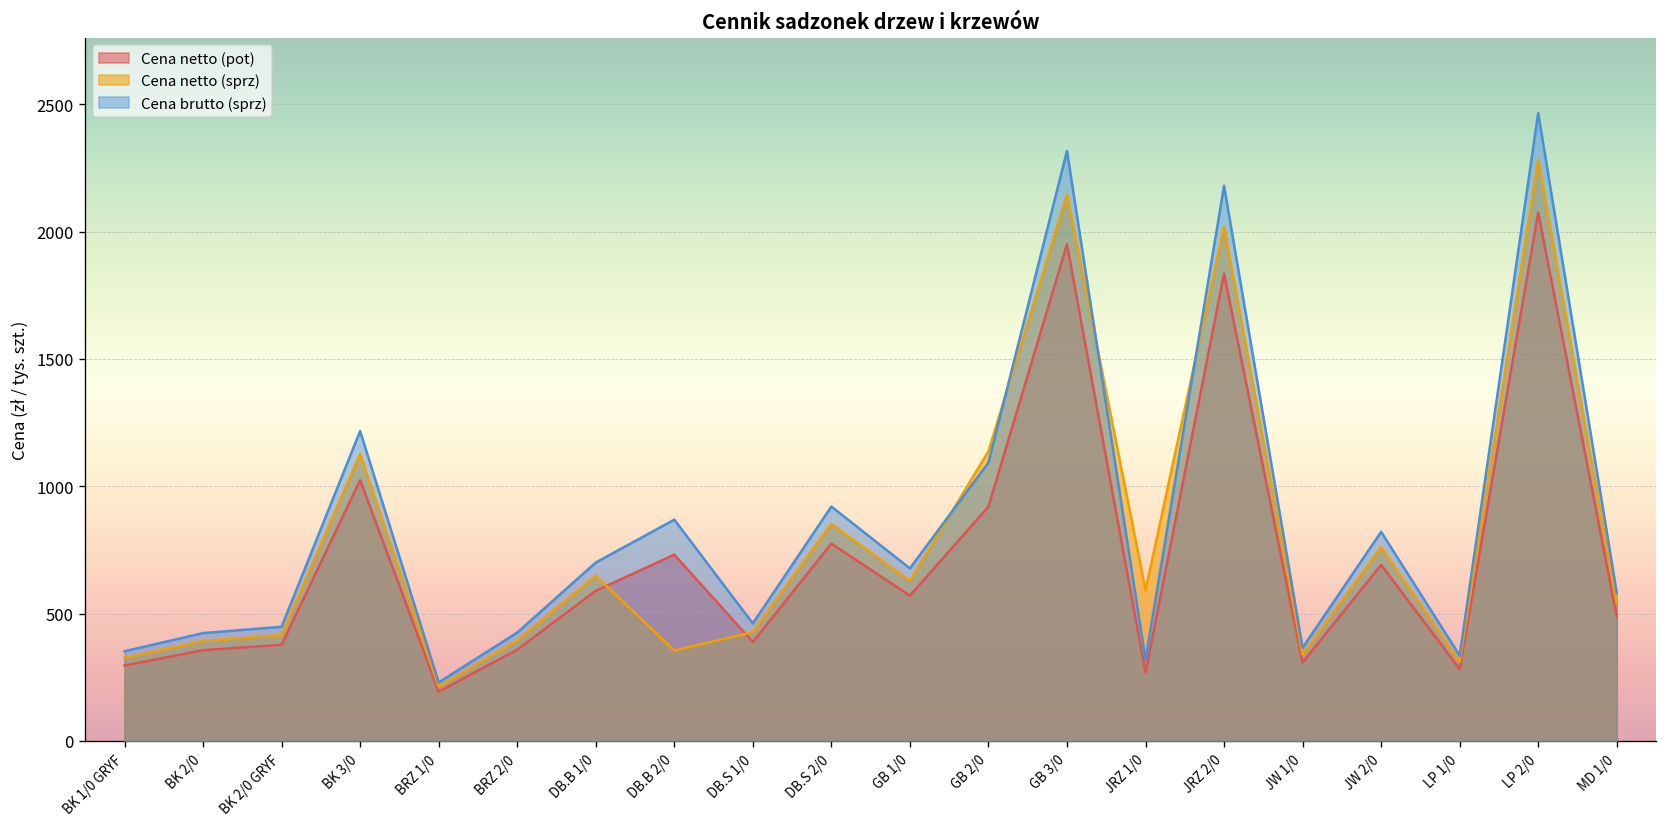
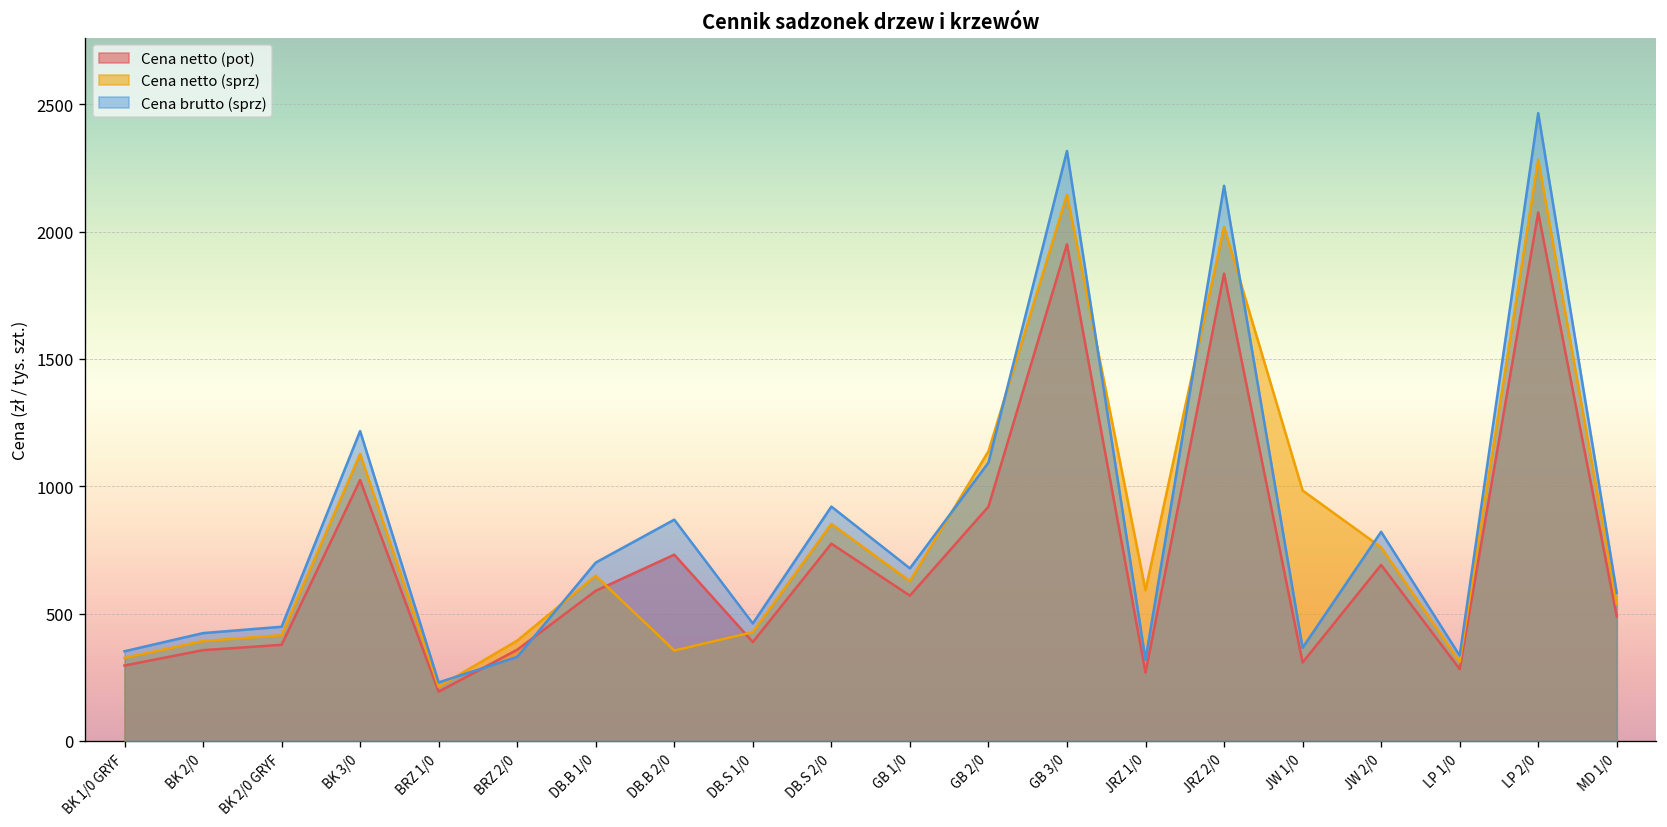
  {
    "Cena netto (pot)": {
      "BK 1/0 GRYF": 300,
      "BK 2/0": 360,
      "BK 2/0 GRYF": 380,
      "BK 3/0": 1020,
      "BRZ 1/0": 190,
      "BRZ 2/0": 360,
      "DB.B 1/0": 590,
      "DB.B 2/0": 730,
      "DB.S 1/0": 390,
      "DB.S 2/0": 770,
      "GB 1/0": 570,
      "GB 2/0": 920,
      "GB 3/0": 1950,
      "JRZ 1/0": 270,
      "JRZ 2/0": 1840,
      "JW 1/0": 310,
      "JW 2/0": 690,
      "LP 1/0": 280,
      "LP 2/0": 2080,
      "MD 1/0": 490
    },
    "Cena netto (sprz)": {
      "BK 1/0 GRYF": 330,
      "BK 2/0": 390,
      "BK 2/0 GRYF": 420,
      "BK 3/0": 1130,
      "BRZ 1/0": 210,
      "BRZ 2/0": 390,
      "DB.B 1/0": 650,
      "DB.B 2/0": 350,
      "DB.S 1/0": 430,
      "DB.S 2/0": 850,
      "GB 1/0": 630,
      "GB 2/0": 1140,
      "GB 3/0": 2150,
      "JRZ 1/0": 590,
      "JRZ 2/0": 2020,
-     "JW 1/0": 340,
+     "JW 1/0": 980,
      "JW 2/0": 760,
      "LP 1/0": 310,
      "LP 2/0": 2280,
      "MD 1/0": 540
    },
    "Cena brutto (sprz)": {
      "BK 1/0 GRYF": 350,
      "BK 2/0": 420,
      "BK 2/0 GRYF": 450,
      "BK 3/0": 1220,
      "BRZ 1/0": 230,
-     "BRZ 2/0": 430,
+     "BRZ 2/0": 330,
      "DB.B 1/0": 700,
      "DB.B 2/0": 870,
      "DB.S 1/0": 460,
      "DB.S 2/0": 920,
      "GB 1/0": 680,
      "GB 2/0": 1090,
      "GB 3/0": 2320,
      "JRZ 1/0": 320,
      "JRZ 2/0": 2180,
      "JW 1/0": 370,
      "JW 2/0": 820,
      "LP 1/0": 340,
      "LP 2/0": 2470,
      "MD 1/0": 580
    }
  }
